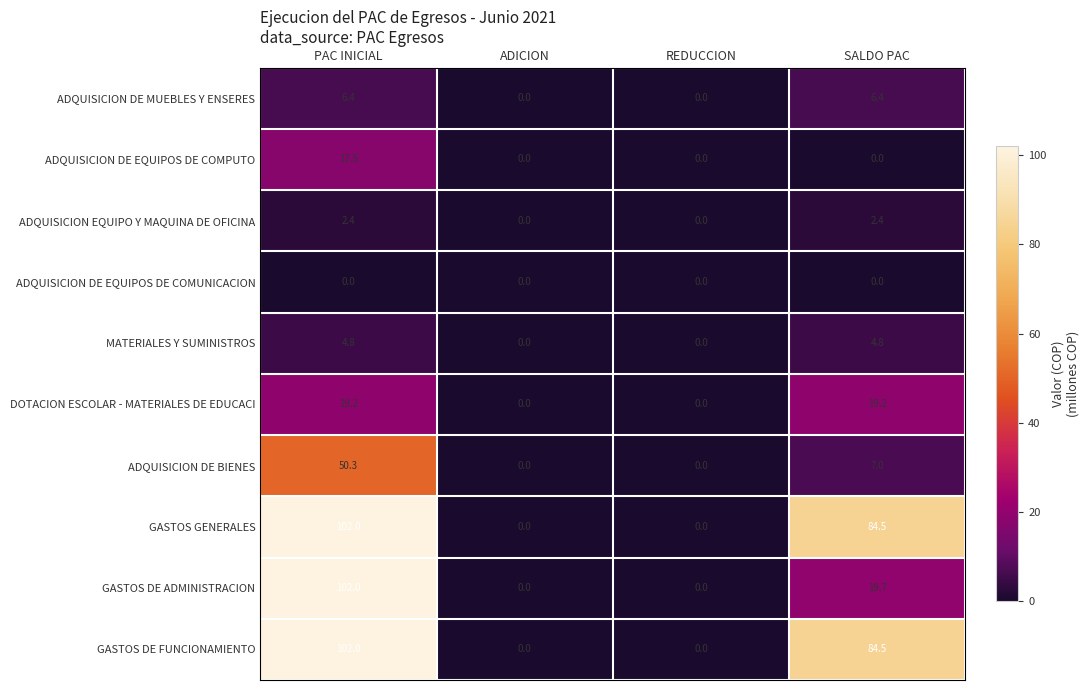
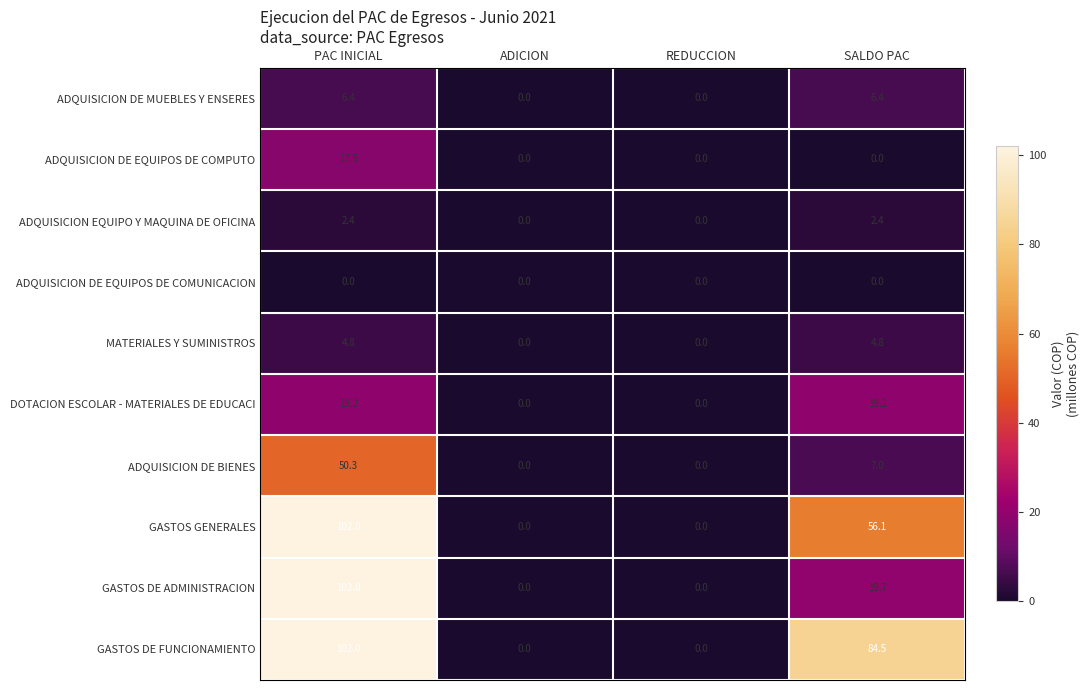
  {
    "ADQUISICION DE EQUIPOS DE COMPUTO": {
      "PAC INICIAL": 17.5
    },
    "DOTACION ESCOLAR - MATERIALES DE EDUCACI": {
      "PAC INICIAL": 19.2,
      "SALDO PAC": 19.2
    },
    "ADQUISICION DE BIENES": {
      "PAC INICIAL": 50.3
    },
    "GASTOS GENERALES": {
-     "SALDO PAC": 84.5
+     "SALDO PAC": 56.1
    },
    "GASTOS DE ADMINISTRACION": {
      "SALDO PAC": 19.7
    },
    "GASTOS DE FUNCIONAMIENTO": {
      "SALDO PAC": 84.5
    }
  }
